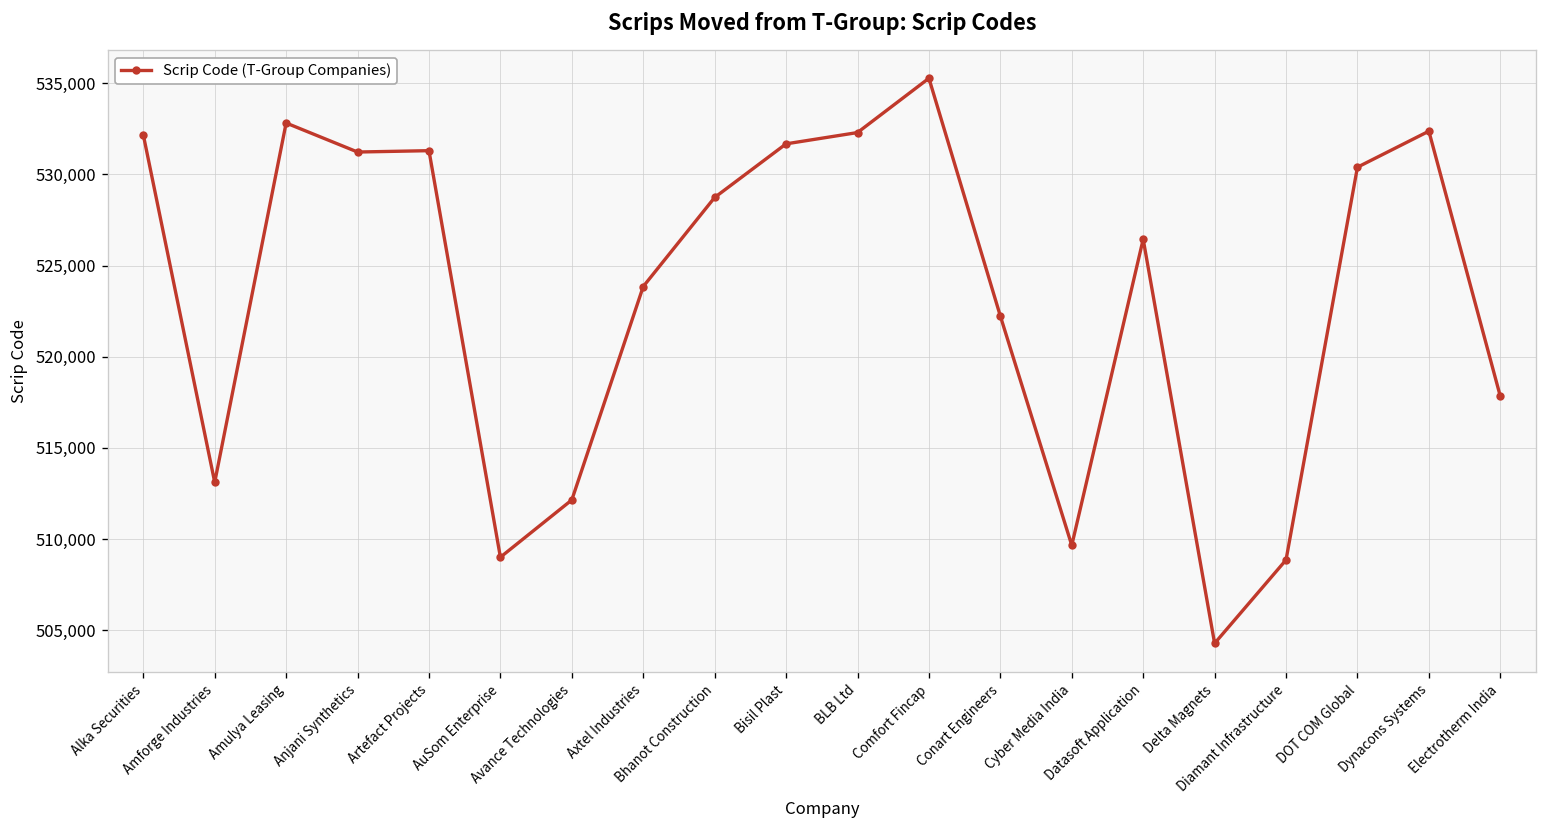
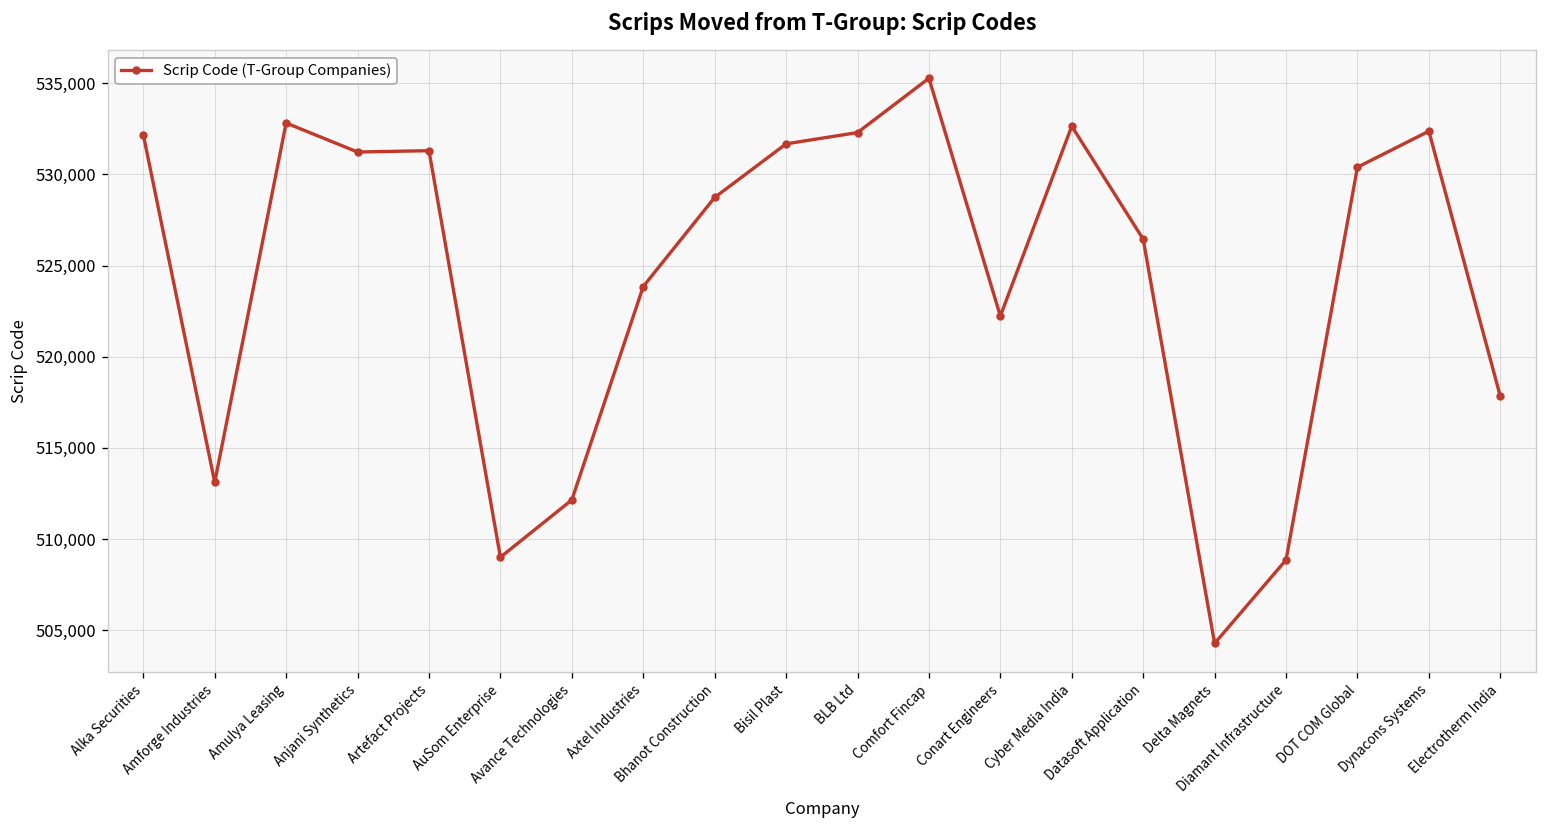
  {
    "Alka Securities": "532,200",
    "Amforge Industries": "513,100",
    "Amulya Leasing": "532,800",
    "Anjani Synthetics": "531,200",
    "Artefact Projects": "531,300",
    "AuSom Enterprise": "509,000",
    "Avance Technologies": "512,100",
    "Axtel Industries": "523,900",
    "Bhanot Construction": "528,700",
    "Bisil Plast": "531,700",
    "BLB Ltd": "532,300",
    "Comfort Fincap": "535,300",
    "Conart Engineers": "522,200",
-   "Cyber Media India": "509,700",
+   "Cyber Media India": "532,600",
    "Datasoft Application": "526,400",
    "Delta Magnets": "504,300",
    "Diamant Infrastructure": "508,900",
    "DOT COM Global": "530,400",
    "Dynacons Systems": "532,400",
    "Electrotherm India": "517,800"
  }
